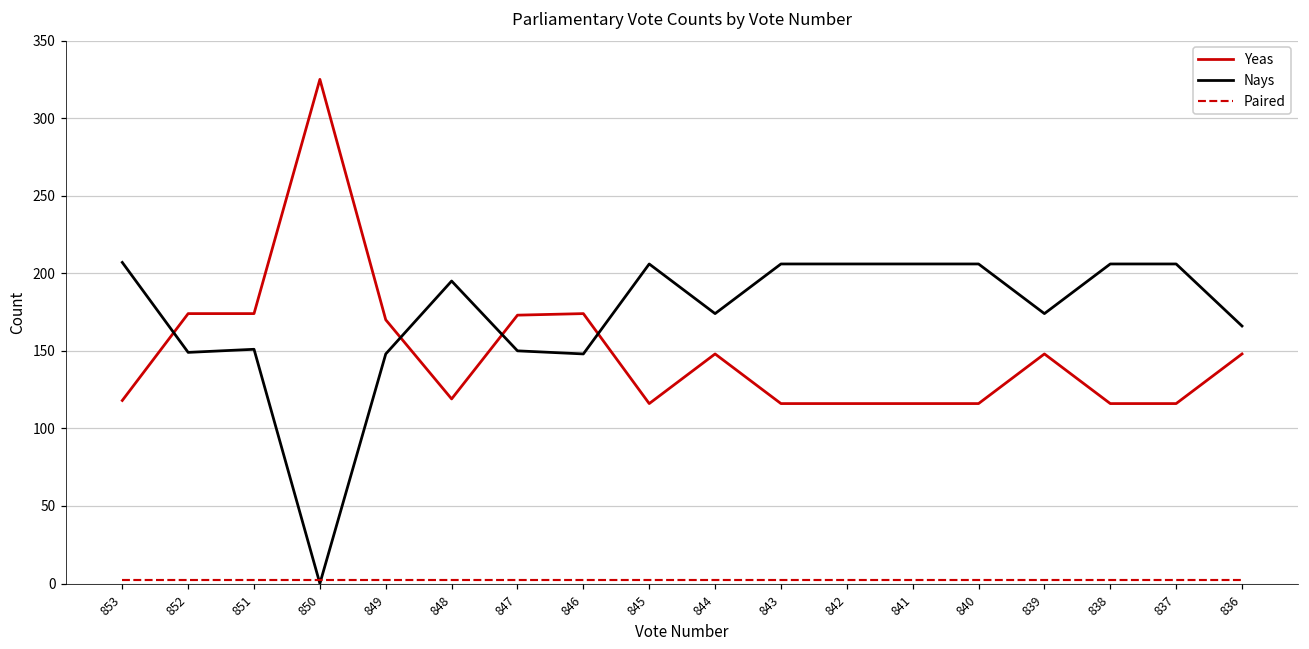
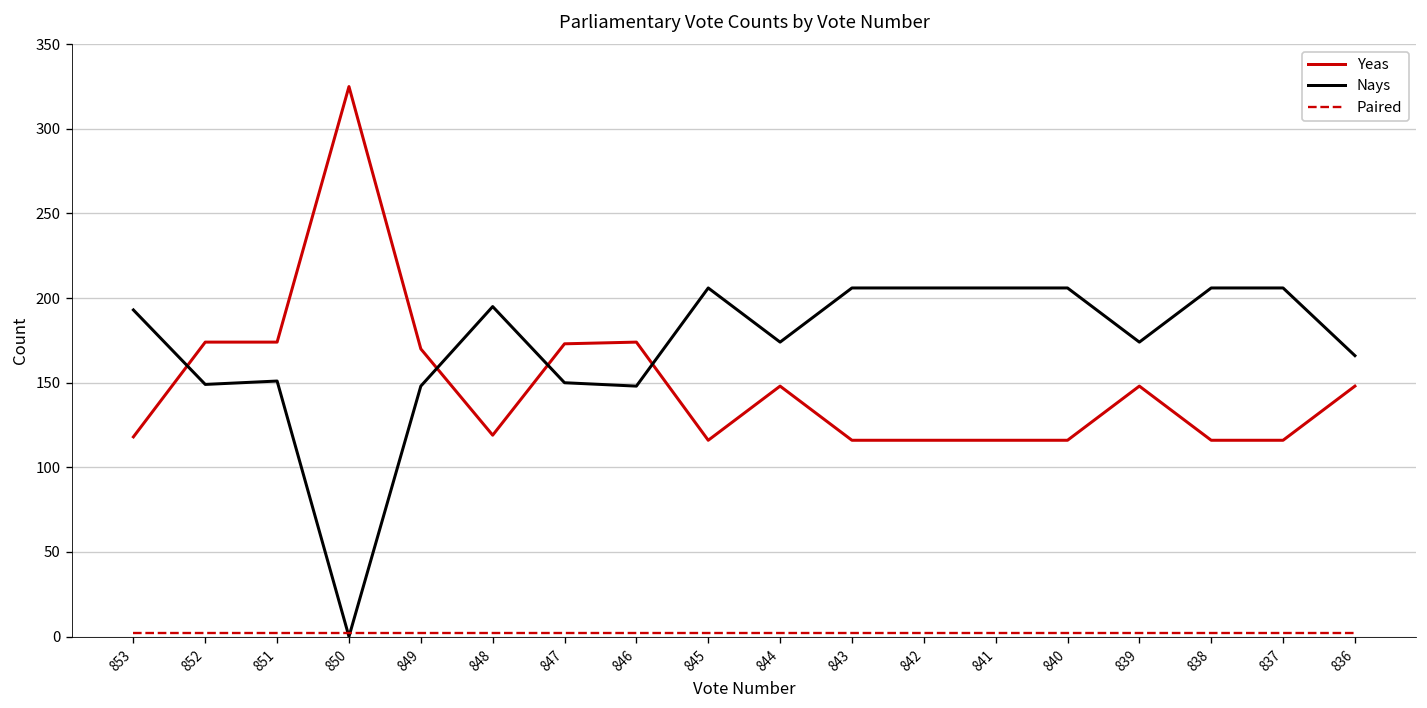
  {
    "Nays": {
-     "853": 207,
+     "853": 193,
      "852": 149,
      "851": 151,
      "850": 0,
      "849": 148,
      "848": 195,
      "847": 150,
      "846": 148,
      "845": 206,
      "844": 174,
      "843": 206,
      "842": 206,
      "841": 206,
      "840": 206,
      "839": 174,
      "838": 206,
      "837": 206,
      "836": 166
    }
  }
